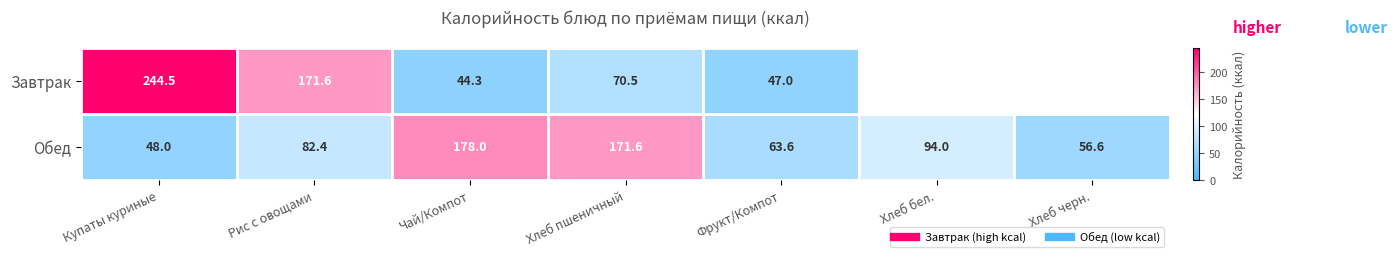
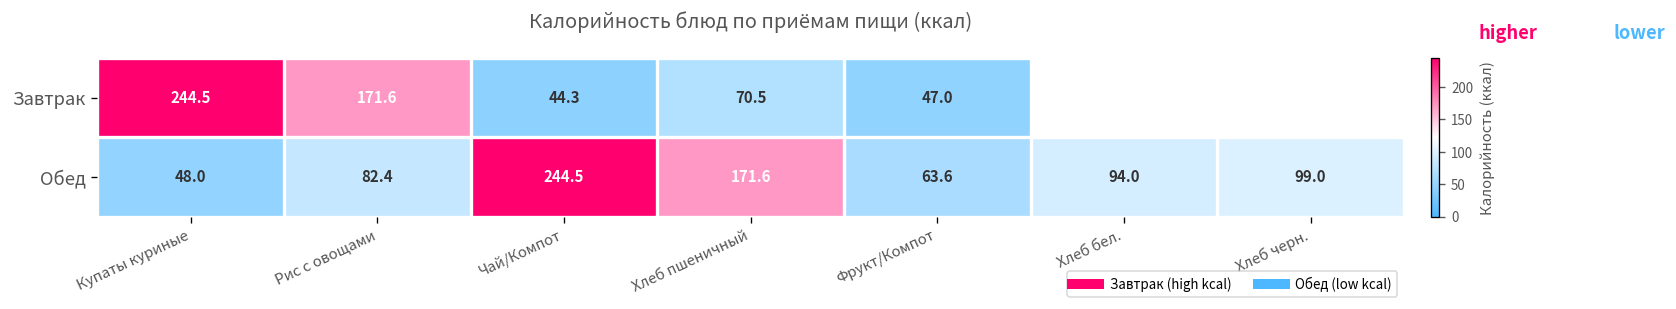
  {
    "Завтрак": {
      "Купаты куриные": 244.5,
      "Рис с овощами": 171.6,
      "Чай/Компот": 44.3,
      "Хлеб пшеничный": 70.5,
      "Фрукт/Компот": 47.0
    },
    "Обед": {
      "Купаты куриные": 48.0,
      "Рис с овощами": 82.4,
-     "Чай/Компот": 178.0,
+     "Чай/Компот": 244.5,
      "Хлеб пшеничный": 171.6,
      "Фрукт/Компот": 63.6,
      "Хлеб бел.": 94.0,
-     "Хлеб черн.": 56.6
+     "Хлеб черн.": 99.0
    }
  }
